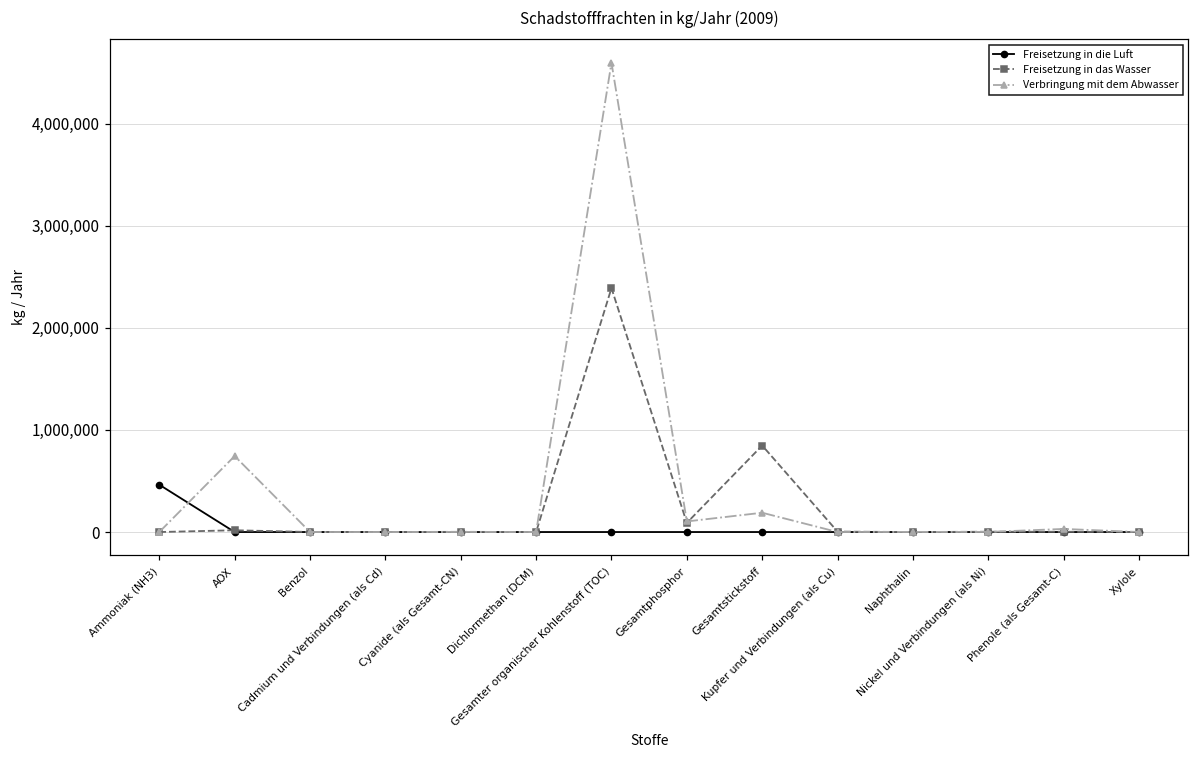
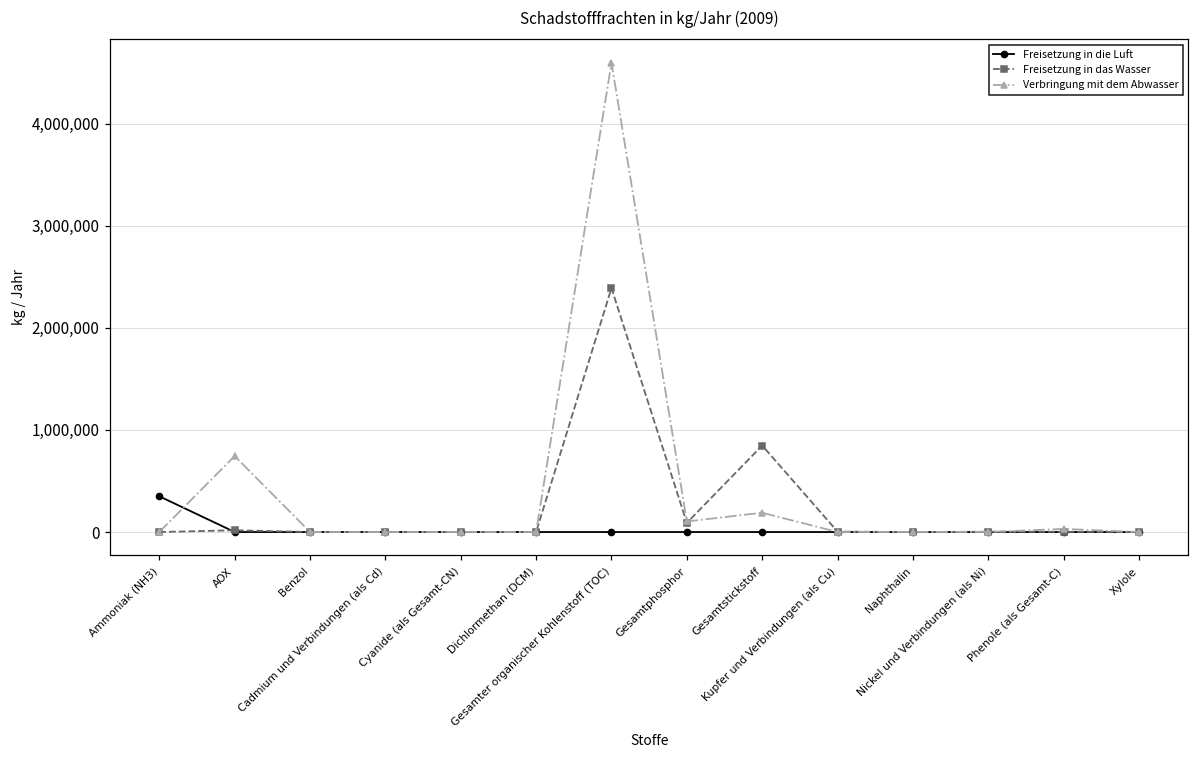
  {
    "Freisetzung in die Luft": {
-     "Ammoniak (NH3)": "500,000",
+     "Ammoniak (NH3)": "400,000",
      "Gesamter organischer Kohlenstoff (TOC)": "0",
      "Gesamtphosphor": "0",
      "Gesamtstickstoff": "0"
    },
    "Freisetzung in das Wasser": {
      "Gesamter organischer Kohlenstoff (TOC)": "2,400,000",
      "Gesamtstickstoff": "800,000"
    },
    "Verbringung mit dem Abwasser": {
      "AOX": "700,000",
      "Gesamter organischer Kohlenstoff (TOC)": "4,600,000",
      "Gesamtstickstoff": "200,000"
    }
  }
